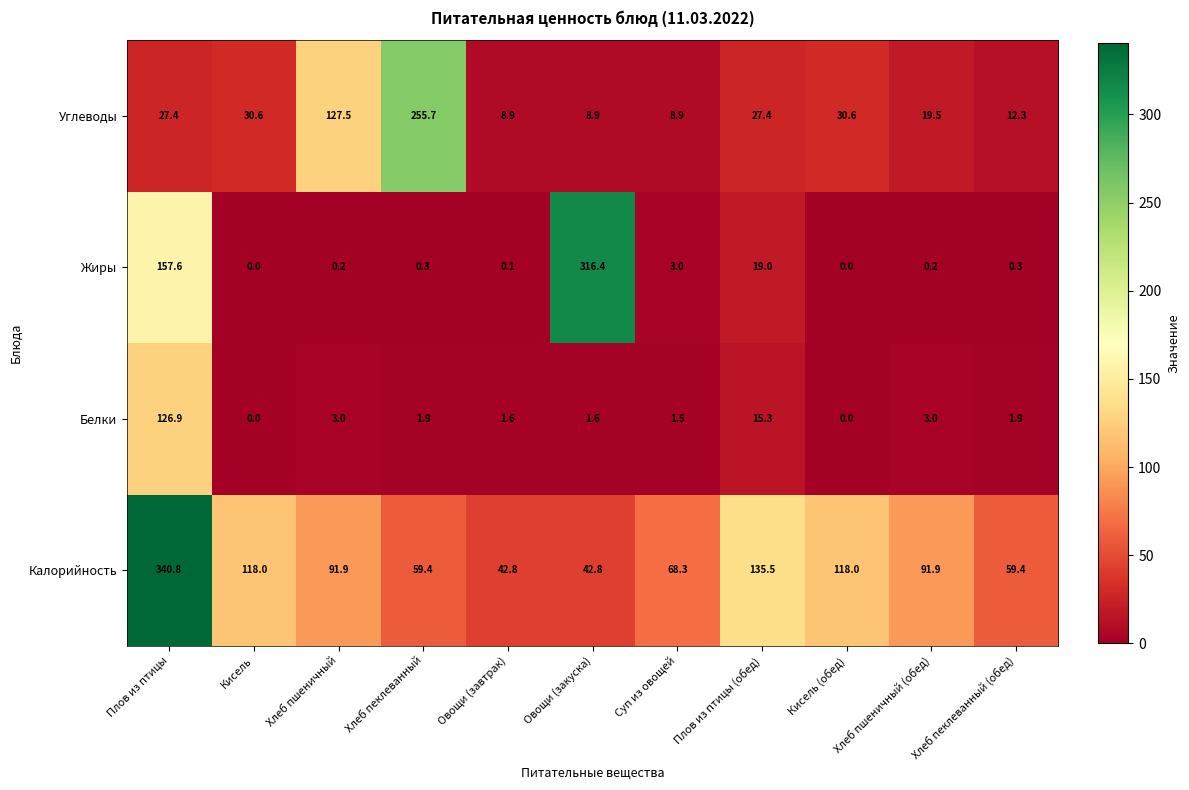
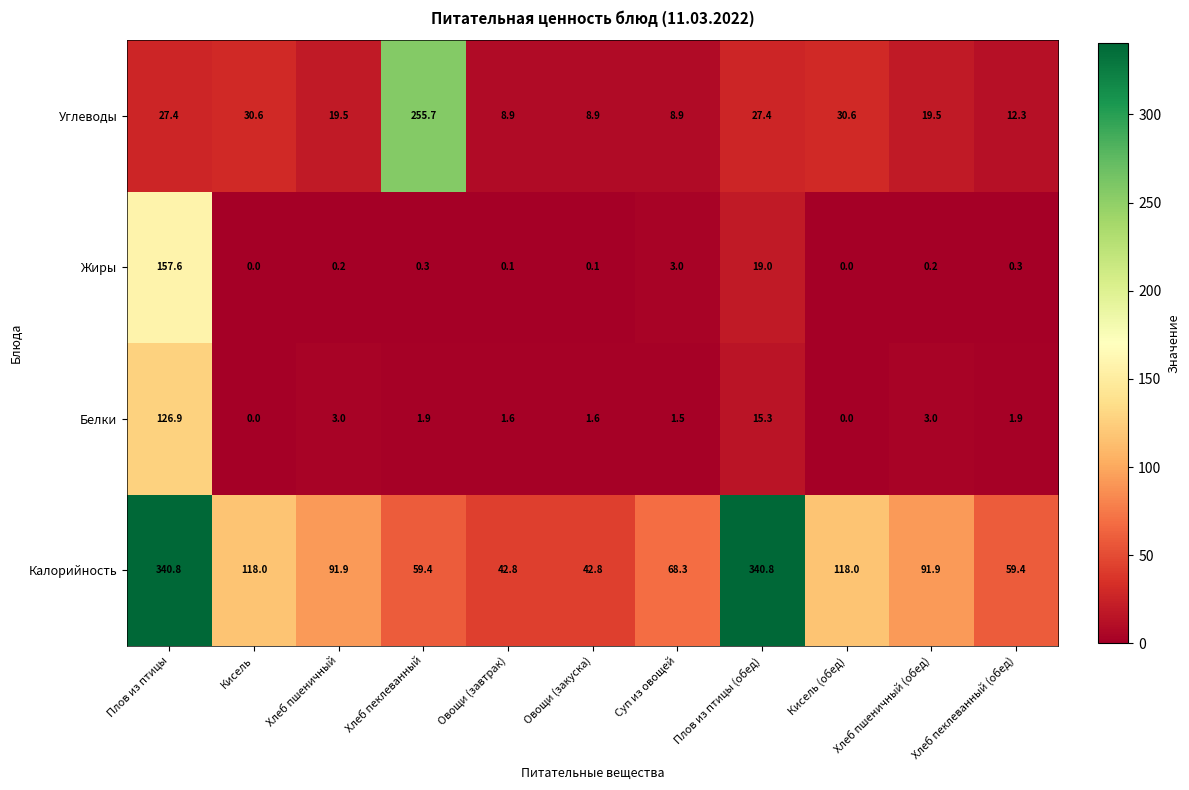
  {
    "Углеводы": {
      "Плов из птицы": 27.4,
      "Кисель": 30.6,
-     "Хлеб пшеничный": 127.5,
+     "Хлеб пшеничный": 19.5,
      "Хлеб пеклеванный": 255.7,
      "Овощи (завтрак)": 8.9,
      "Овощи (закуска)": 8.9,
      "Суп из овощей": 8.9,
      "Плов из птицы (обед)": 27.4,
      "Кисель (обед)": 30.6,
      "Хлеб пшеничный (обед)": 19.5,
      "Хлеб пеклеванный (обед)": 12.3
    },
    "Жиры": {
      "Плов из птицы": 157.6,
      "Кисель": 0.0,
      "Хлеб пшеничный": 0.2,
      "Хлеб пеклеванный": 0.3,
      "Овощи (завтрак)": 0.1,
-     "Овощи (закуска)": 316.4,
+     "Овощи (закуска)": 0.1,
      "Суп из овощей": 3.0,
      "Плов из птицы (обед)": 19.0,
      "Кисель (обед)": 0.0,
      "Хлеб пшеничный (обед)": 0.2,
      "Хлеб пеклеванный (обед)": 0.3
    },
    "Белки": {
      "Плов из птицы": 126.9,
      "Кисель": 0.0,
      "Хлеб пшеничный": 3.0,
      "Хлеб пеклеванный": 1.9,
      "Овощи (завтрак)": 1.6,
      "Овощи (закуска)": 1.6,
      "Суп из овощей": 1.5,
      "Плов из птицы (обед)": 15.3,
      "Кисель (обед)": 0.0,
      "Хлеб пшеничный (обед)": 3.0,
      "Хлеб пеклеванный (обед)": 1.9
    },
    "Калорийность": {
      "Плов из птицы": 340.8,
      "Кисель": 118.0,
      "Хлеб пшеничный": 91.9,
      "Хлеб пеклеванный": 59.4,
      "Овощи (завтрак)": 42.8,
      "Овощи (закуска)": 42.8,
      "Суп из овощей": 68.3,
-     "Плов из птицы (обед)": 135.5,
+     "Плов из птицы (обед)": 340.8,
      "Кисель (обед)": 118.0,
      "Хлеб пшеничный (обед)": 91.9,
      "Хлеб пеклеванный (обед)": 59.4
    }
  }
